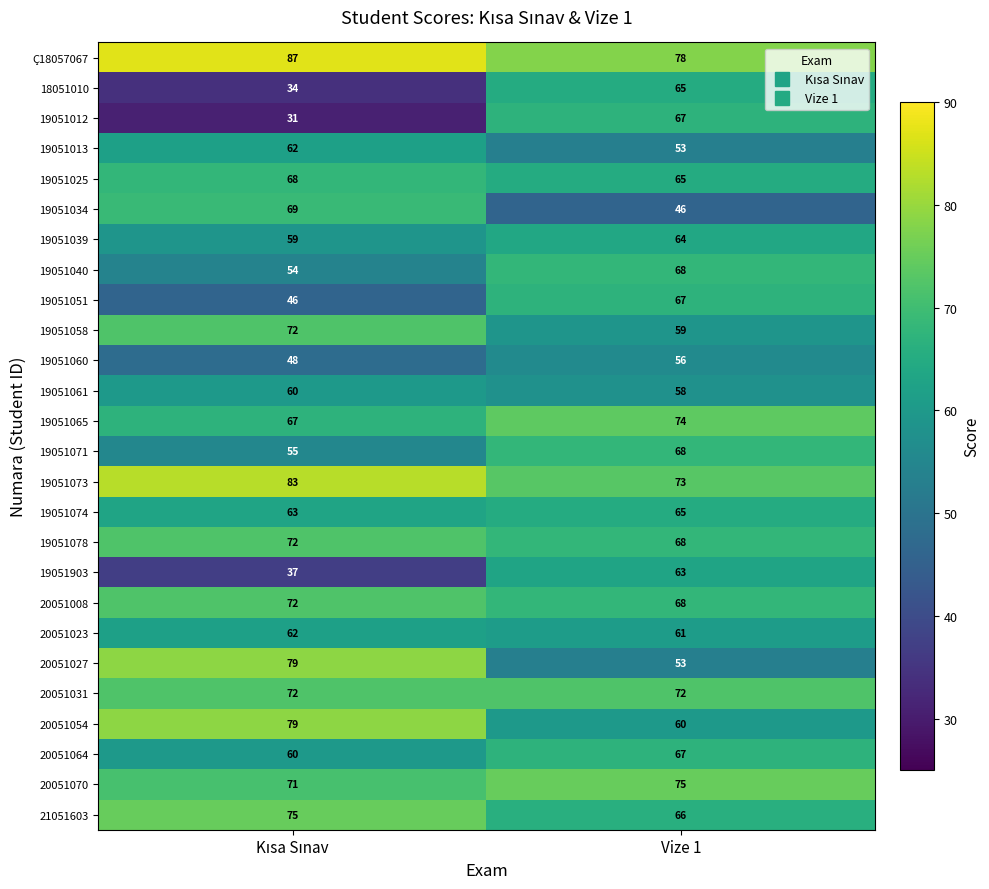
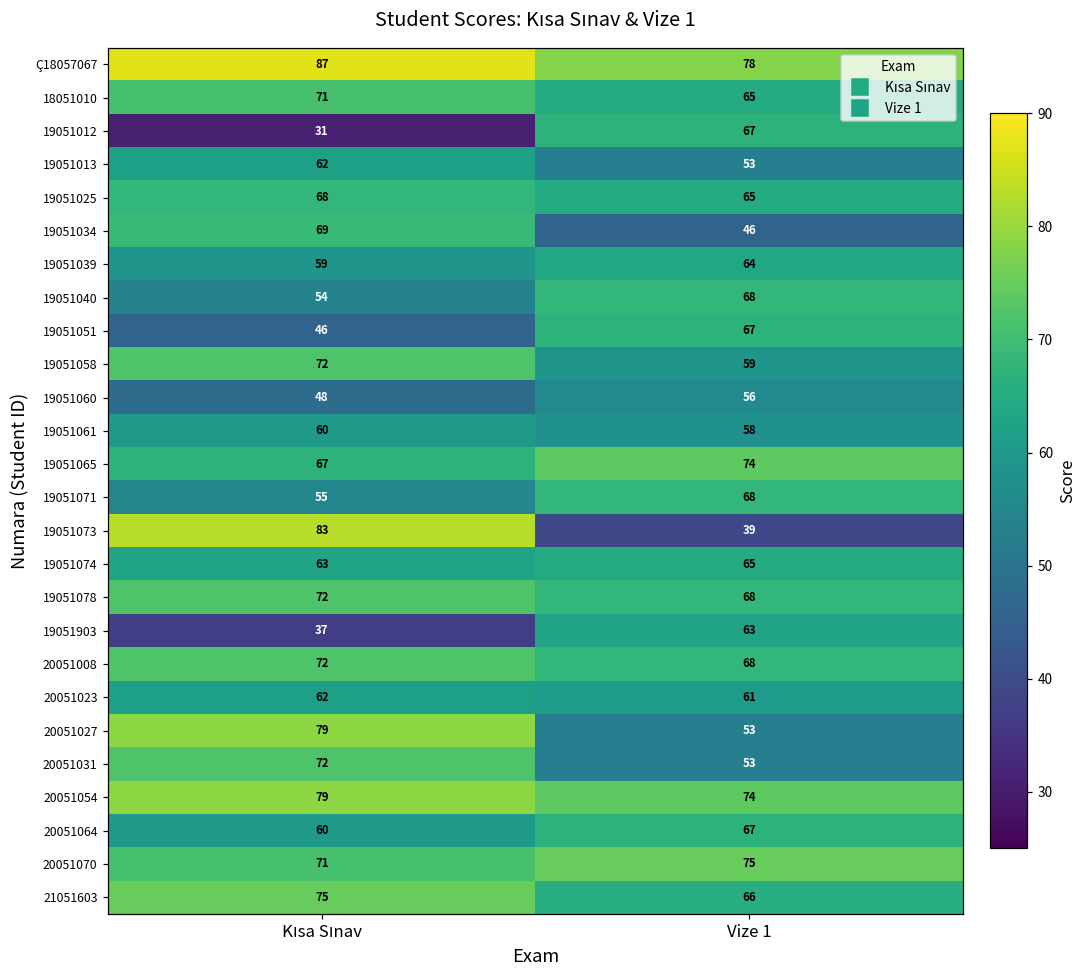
  {
    "Ç18057067": {
      "Kısa Sınav": 87,
      "Vize 1": 78
    },
    "18051010": {
-     "Kısa Sınav": 34,
+     "Kısa Sınav": 71,
      "Vize 1": 65
    },
    "19051012": {
      "Kısa Sınav": 31,
      "Vize 1": 67
    },
    "19051013": {
      "Kısa Sınav": 62,
      "Vize 1": 53
    },
    "19051025": {
      "Kısa Sınav": 68,
      "Vize 1": 65
    },
    "19051034": {
      "Kısa Sınav": 69,
      "Vize 1": 46
    },
    "19051039": {
      "Kısa Sınav": 59,
      "Vize 1": 64
    },
    "19051040": {
      "Kısa Sınav": 54,
      "Vize 1": 68
    },
    "19051051": {
      "Kısa Sınav": 46,
      "Vize 1": 67
    },
    "19051058": {
      "Kısa Sınav": 72,
      "Vize 1": 59
    },
    "19051060": {
      "Kısa Sınav": 48,
      "Vize 1": 56
    },
    "19051061": {
      "Kısa Sınav": 60,
      "Vize 1": 58
    },
    "19051065": {
      "Kısa Sınav": 67,
      "Vize 1": 74
    },
    "19051071": {
      "Kısa Sınav": 55,
      "Vize 1": 68
    },
    "19051073": {
      "Kısa Sınav": 83,
-     "Vize 1": 73
+     "Vize 1": 39
    },
    "19051074": {
      "Kısa Sınav": 63,
      "Vize 1": 65
    },
    "19051078": {
      "Kısa Sınav": 72,
      "Vize 1": 68
    },
    "19051903": {
      "Kısa Sınav": 37,
      "Vize 1": 63
    },
    "20051008": {
      "Kısa Sınav": 72,
      "Vize 1": 68
    },
    "20051023": {
      "Kısa Sınav": 62,
      "Vize 1": 61
    },
    "20051027": {
      "Kısa Sınav": 79,
      "Vize 1": 53
    },
    "20051031": {
      "Kısa Sınav": 72,
-     "Vize 1": 72
+     "Vize 1": 53
    },
    "20051054": {
      "Kısa Sınav": 79,
-     "Vize 1": 60
+     "Vize 1": 74
    },
    "20051064": {
      "Kısa Sınav": 60,
      "Vize 1": 67
    },
    "20051070": {
      "Kısa Sınav": 71,
      "Vize 1": 75
    },
    "21051603": {
      "Kısa Sınav": 75,
      "Vize 1": 66
    }
  }
